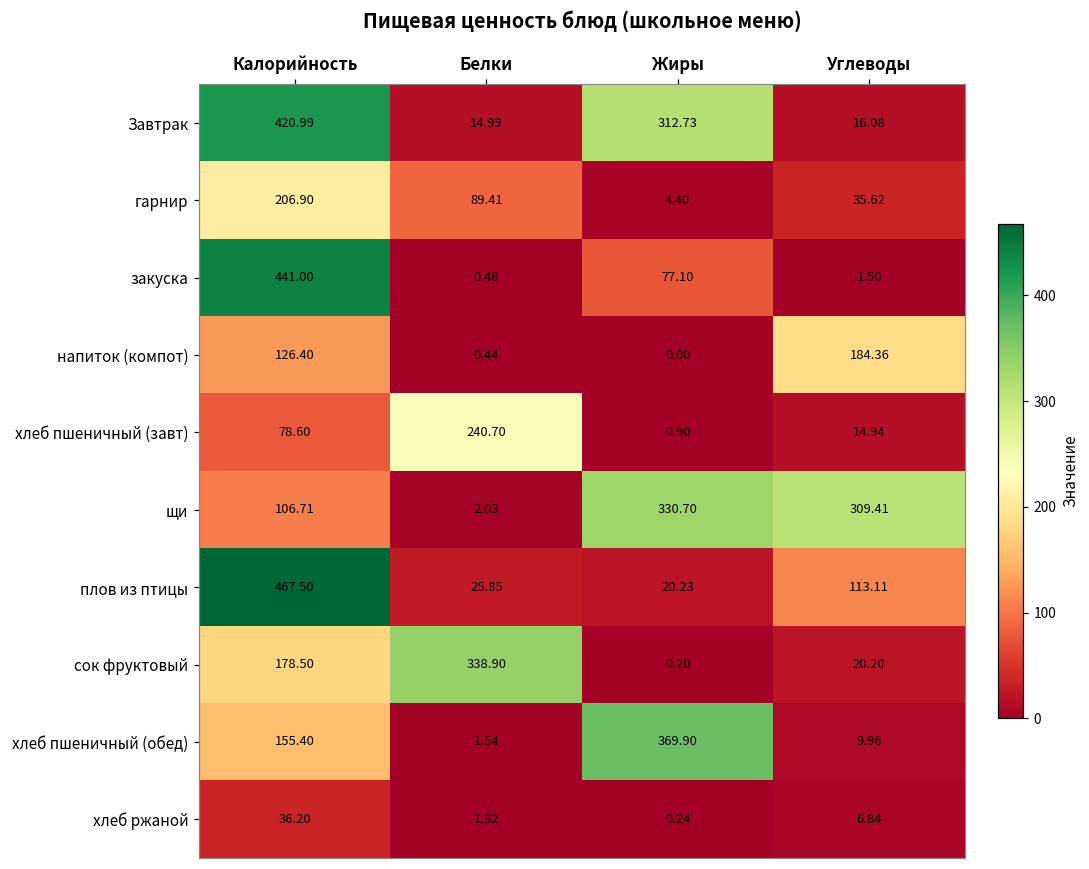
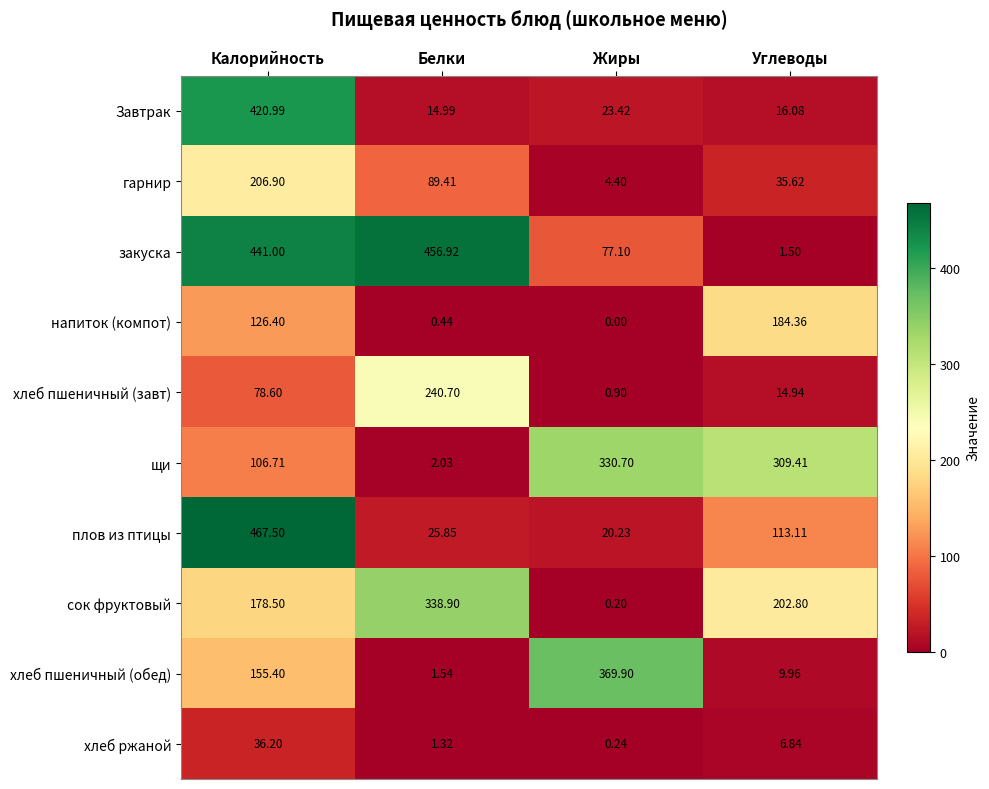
  {
    "Завтрак": {
      "Калорийность": 420.99,
      "Белки": 14.99,
-     "Жиры": 312.73,
+     "Жиры": 23.42,
      "Углеводы": 16.08
    },
    "гарнир": {
      "Калорийность": 206.90,
      "Белки": 89.41,
      "Жиры": 4.40,
      "Углеводы": 35.62
    },
    "закуска": {
      "Калорийность": 441.00,
-     "Белки": 0.48,
+     "Белки": 456.92,
      "Жиры": 77.10,
      "Углеводы": 1.50
    },
    "напиток (компот)": {
      "Калорийность": 126.40,
      "Белки": 0.44,
      "Жиры": 0.00,
      "Углеводы": 184.36
    },
    "хлеб пшеничный (завт)": {
      "Калорийность": 78.60,
      "Белки": 240.70,
      "Жиры": 0.90,
      "Углеводы": 14.94
    },
    "щи": {
      "Калорийность": 106.71,
      "Белки": 2.03,
      "Жиры": 330.70,
      "Углеводы": 309.41
    },
    "плов из птицы": {
      "Калорийность": 467.50,
      "Белки": 25.85,
      "Жиры": 20.23,
      "Углеводы": 113.11
    },
    "сок фруктовый": {
      "Калорийность": 178.50,
      "Белки": 338.90,
      "Жиры": 0.20,
-     "Углеводы": 20.20
+     "Углеводы": 202.80
    },
    "хлеб пшеничный (обед)": {
      "Калорийность": 155.40,
      "Белки": 1.54,
      "Жиры": 369.90,
      "Углеводы": 9.96
    },
    "хлеб ржаной": {
      "Калорийность": 36.20,
      "Белки": 1.32,
      "Жиры": 0.24,
      "Углеводы": 6.84
    }
  }
